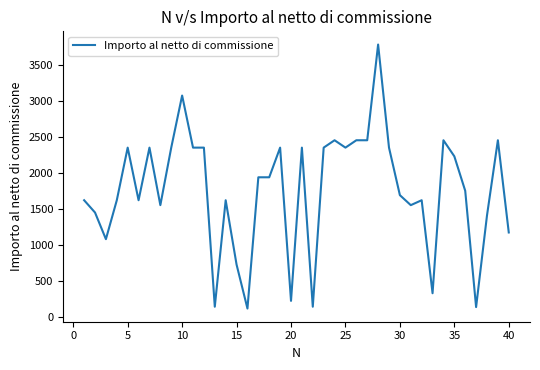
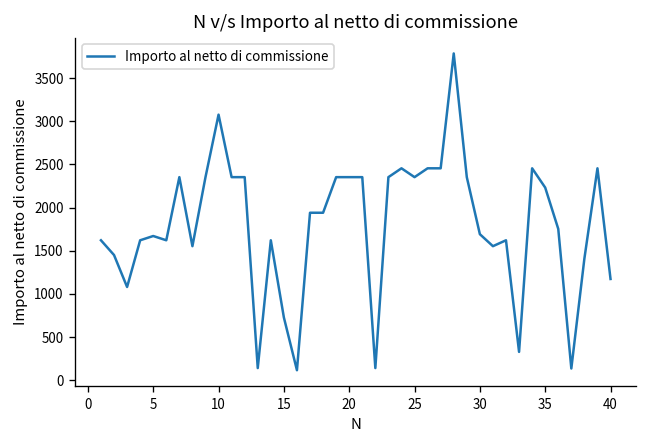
  {
-   "5": 2400,
+   "5": 1700,
    "10": 3100,
    "15": 700,
-   "20": 200,
+   "20": 2400,
    "25": 2400,
    "30": 1700,
    "35": 2200,
    "40": 1200
  }
